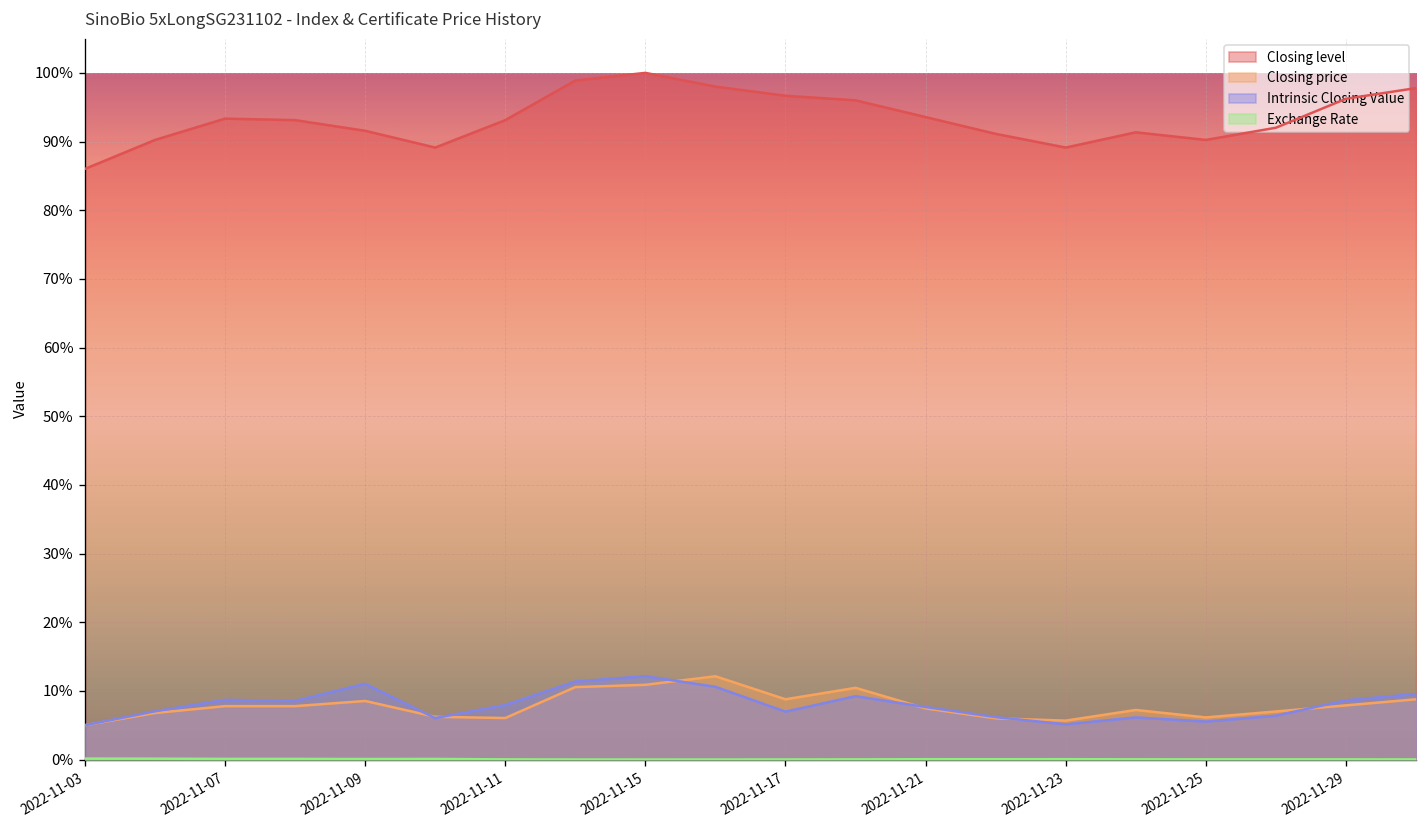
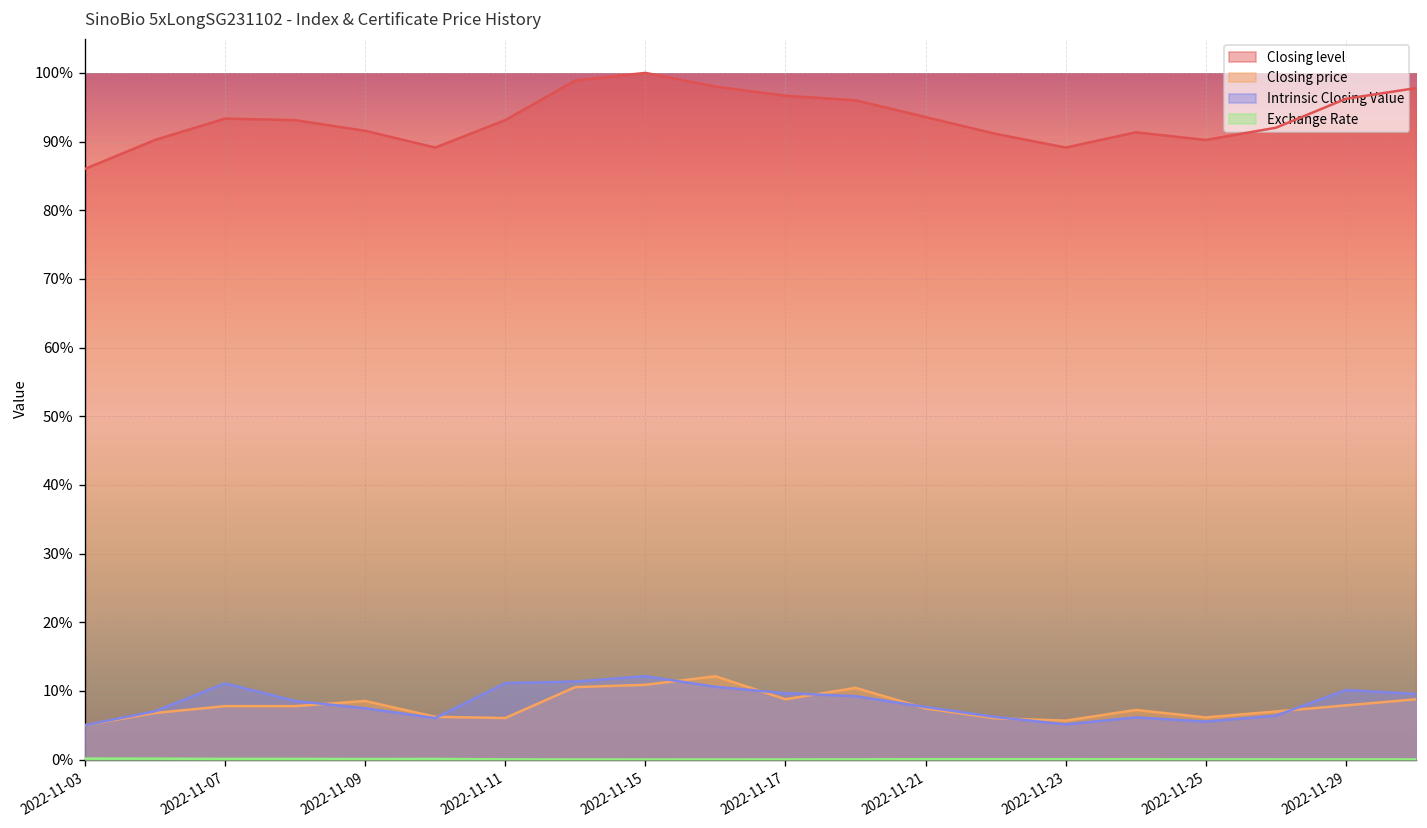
  {
    "Intrinsic Closing Value": {
-     "2022-11-07": "9%",
-     "2022-11-09": "11%",
-     "2022-11-11": "8%",
+     "2022-11-07": "11%",
+     "2022-11-09": "7%",
+     "2022-11-11": "11%",
      "2022-11-15": "12%",
-     "2022-11-17": "7%",
+     "2022-11-17": "10%",
      "2022-11-23": "5%",
      "2022-11-25": "6%",
-     "2022-11-29": "9%"
+     "2022-11-29": "10%"
    },
    "Exchange Rate": {
      "2022-11-03": "0%",
      "2022-11-07": "0%",
      "2022-11-09": "0%",
      "2022-11-11": "0%",
      "2022-11-15": "0%",
      "2022-11-17": "0%",
      "2022-11-21": "0%",
      "2022-11-23": "0%",
      "2022-11-25": "0%",
      "2022-11-29": "0%"
    }
  }
